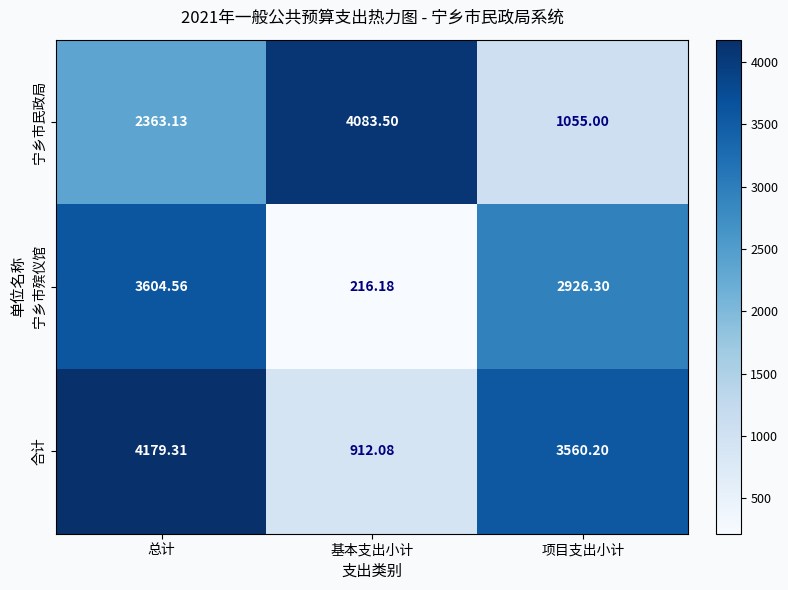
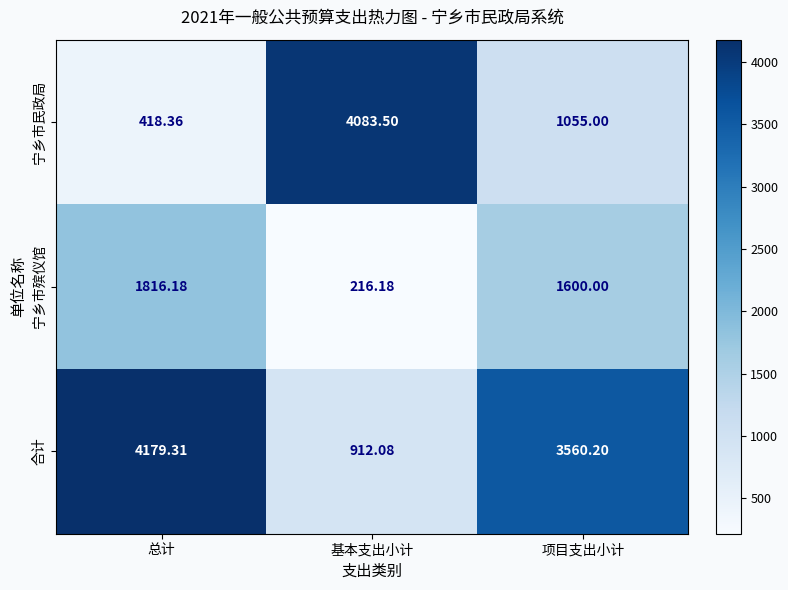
  {
    "宁乡市民政局": {
-     "总计": 2363.13,
+     "总计": 418.36,
      "基本支出小计": 4083.50,
      "项目支出小计": 1055.00
    },
    "宁乡市殡仪馆": {
-     "总计": 3604.56,
+     "总计": 1816.18,
      "基本支出小计": 216.18,
-     "项目支出小计": 2926.30
+     "项目支出小计": 1600.00
    },
    "合计": {
      "总计": 4179.31,
      "基本支出小计": 912.08,
      "项目支出小计": 3560.20
    }
  }
